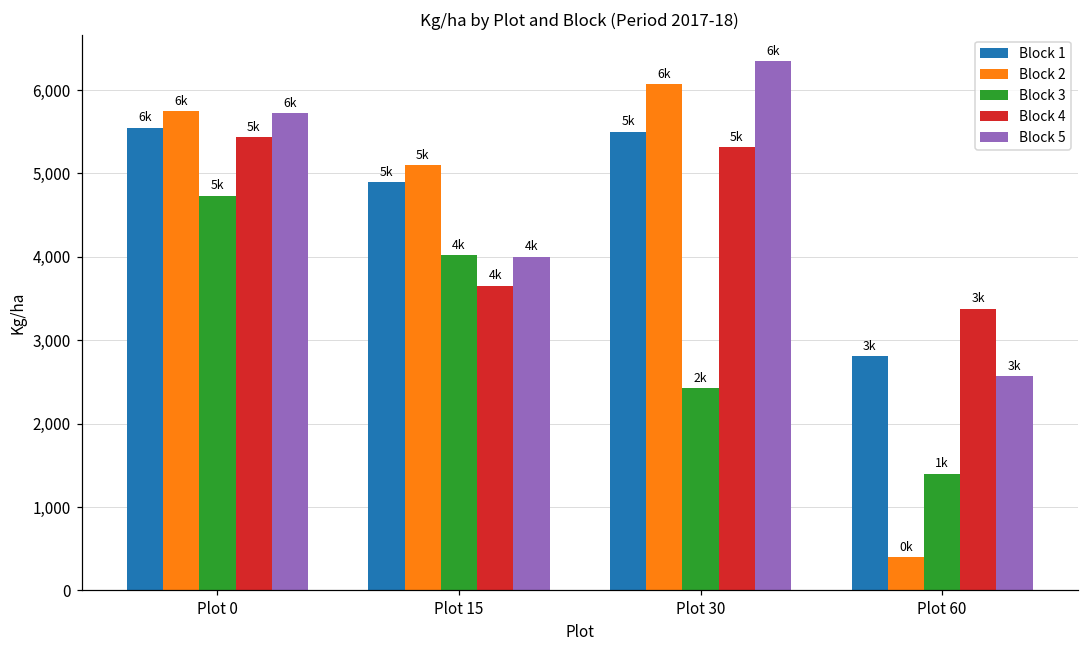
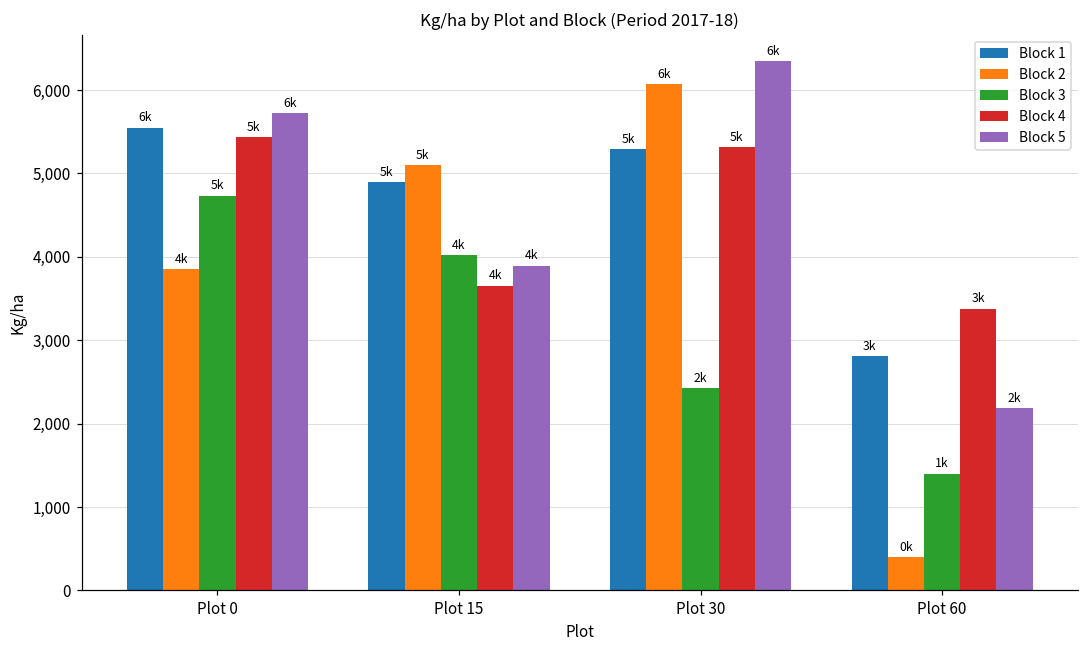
  {
    "Block 1": {
-     "Plot 30": "5,500"
+     "Plot 30": "5,300"
    },
    "Block 2": {
-     "Plot 0": "6k",
+     "Plot 0": "4k",
      "Plot 15": "5k",
      "Plot 30": "6k"
    },
    "Block 3": {
      "Plot 0": "5k",
      "Plot 15": "4k",
      "Plot 30": "2k",
      "Plot 60": "1k"
    },
    "Block 4": {
      "Plot 0": "5k",
      "Plot 15": "4k",
      "Plot 30": "5k",
      "Plot 60": "3k"
    },
    "Block 5": {
      "Plot 0": "6k",
-     "Plot 15": "4,000",
+     "Plot 15": "3,900",
      "Plot 30": "6k",
-     "Plot 60": "3k"
+     "Plot 60": "2k"
    }
  }
